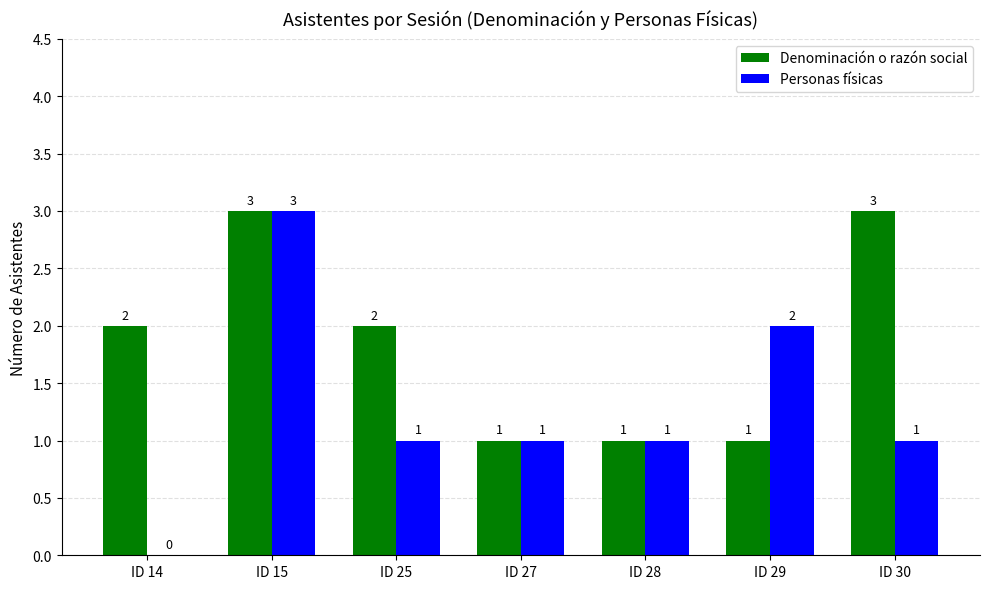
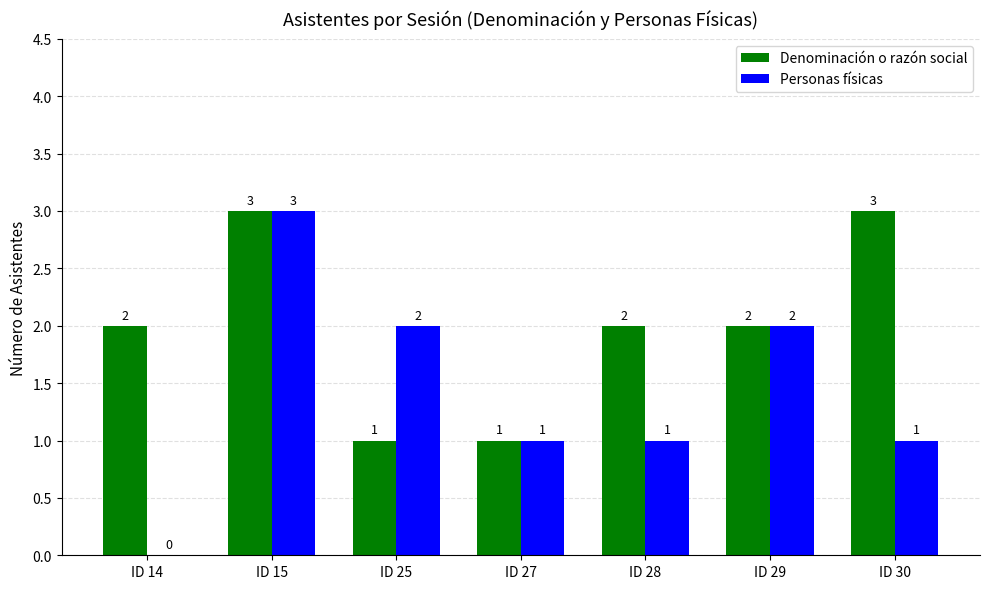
  {
    "Denominación o razón social": {
      "ID 14": 2,
      "ID 15": 3,
-     "ID 25": 2,
+     "ID 25": 1,
      "ID 27": 1,
-     "ID 28": 1,
-     "ID 29": 1,
+     "ID 28": 2,
+     "ID 29": 2,
      "ID 30": 3
    },
    "Personas físicas": {
      "ID 14": 0,
      "ID 15": 3,
-     "ID 25": 1,
+     "ID 25": 2,
      "ID 27": 1,
      "ID 28": 1,
      "ID 29": 2,
      "ID 30": 1
    }
  }
